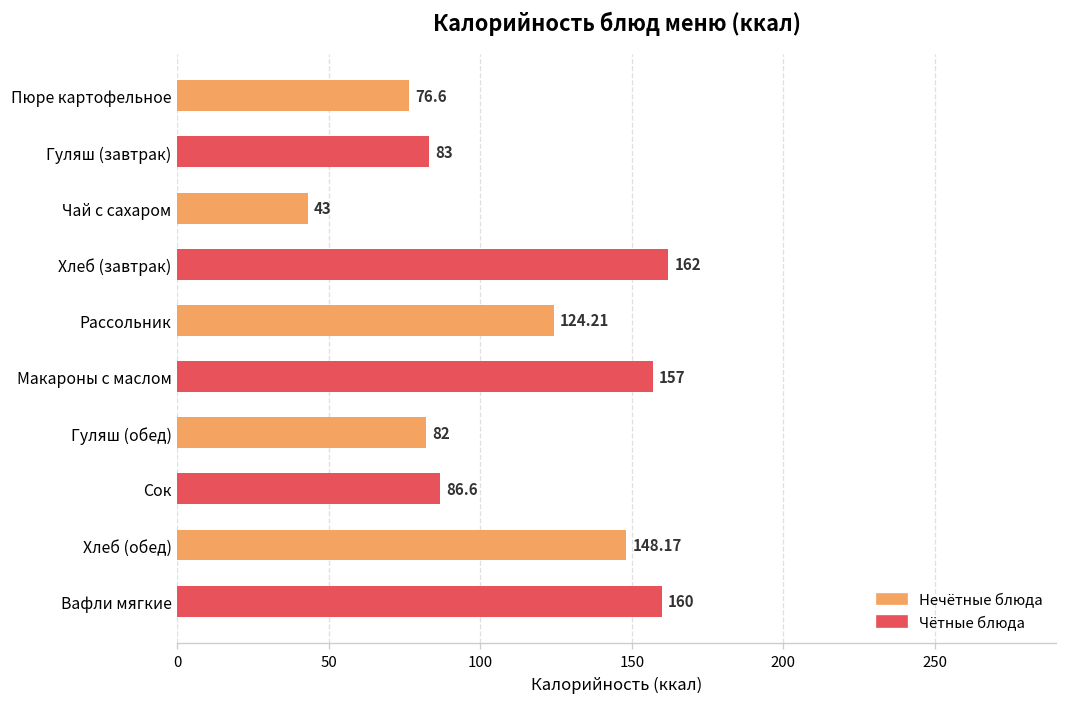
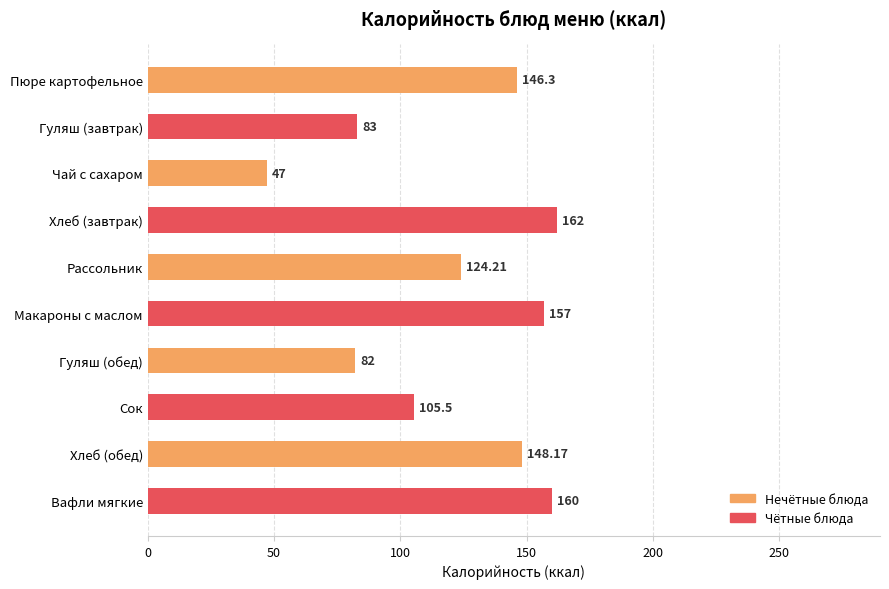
  {
-   "Пюре картофельное": 76.6,
+   "Пюре картофельное": 146.3,
    "Гуляш (завтрак)": 83,
-   "Чай с сахаром": 43,
+   "Чай с сахаром": 47,
    "Хлеб (завтрак)": 162,
    "Рассольник": 124.21,
    "Макароны с маслом": 157,
    "Гуляш (обед)": 82,
-   "Сок": 86.6,
+   "Сок": 105.5,
    "Хлеб (обед)": 148.17,
    "Вафли мягкие": 160
  }
